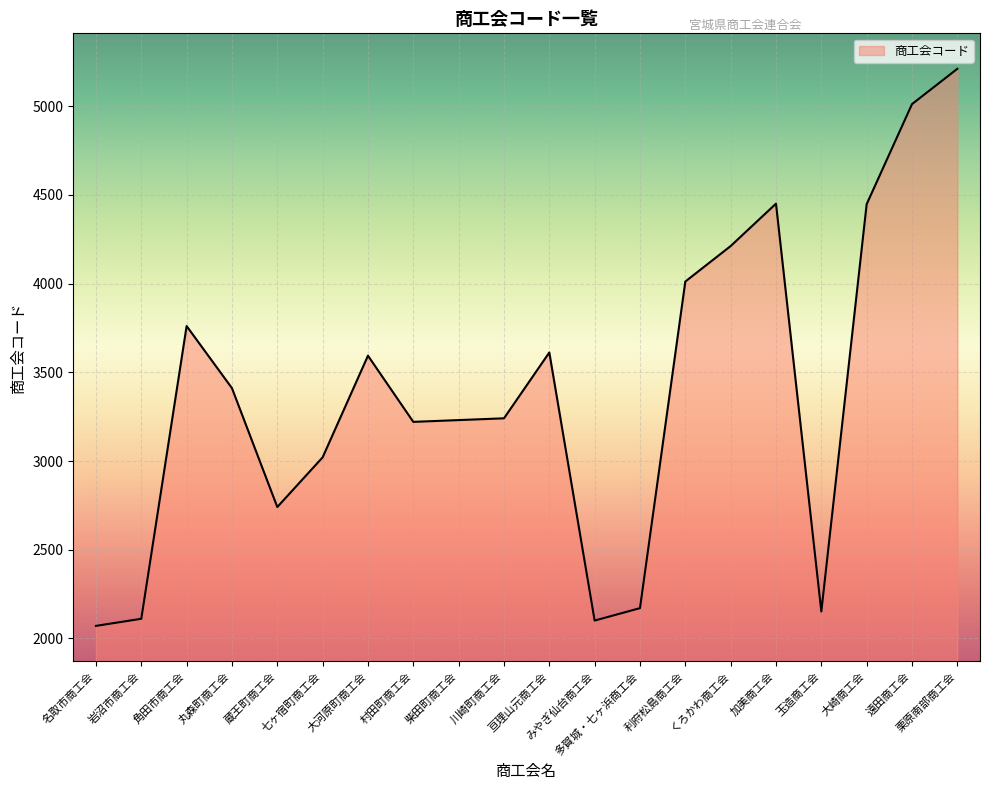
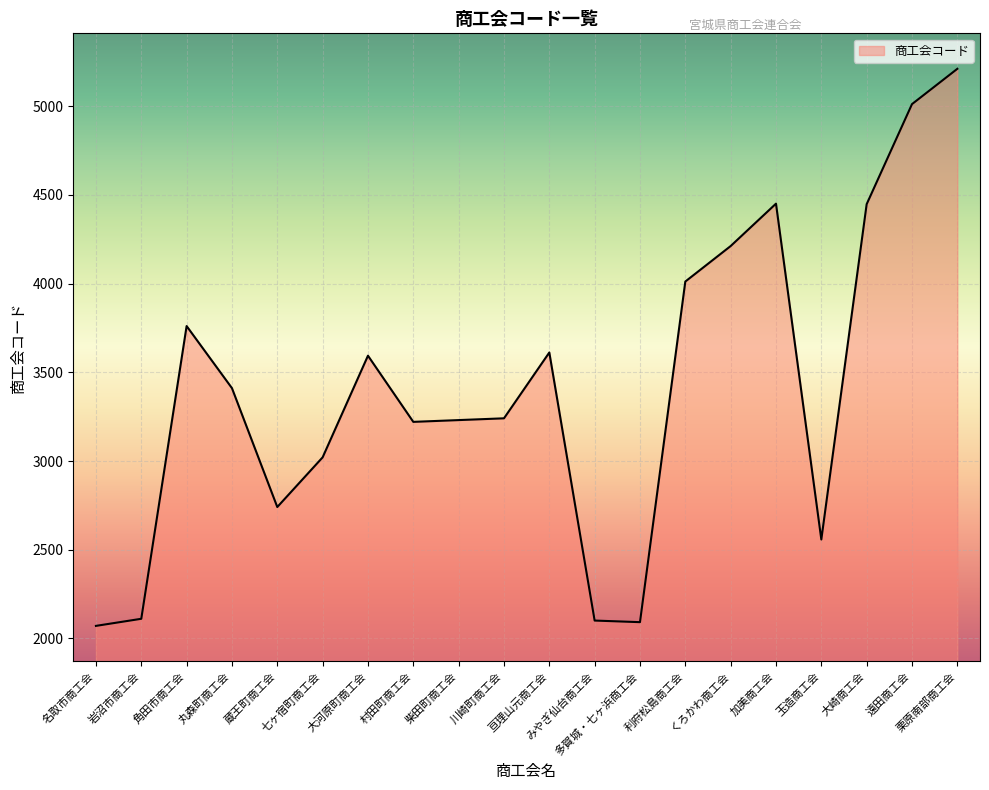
  {
    "名取市商工会": 2070,
    "岩沼市商工会": 2110,
    "角田市商工会": 3760,
    "丸森町商工会": 3410,
    "蔵王町商工会": 2740,
    "七ヶ宿町商工会": 3020,
    "大河原町商工会": 3590,
    "村田町商工会": 3220,
    "柴田町商工会": 3230,
    "川崎町商工会": 3240,
    "亘理山元商工会": 3610,
    "みやぎ仙台商工会": 2100,
-   "多賀城・七ヶ浜商工会": 2170,
+   "多賀城・七ヶ浜商工会": 2090,
    "利府松島商工会": 4010,
    "くろかわ商工会": 4210,
    "加美商工会": 4450,
-   "玉造商工会": 2150,
+   "玉造商工会": 2560,
    "大崎商工会": 4450,
    "遠田商工会": 5010,
    "栗原南部商工会": 5210
  }
